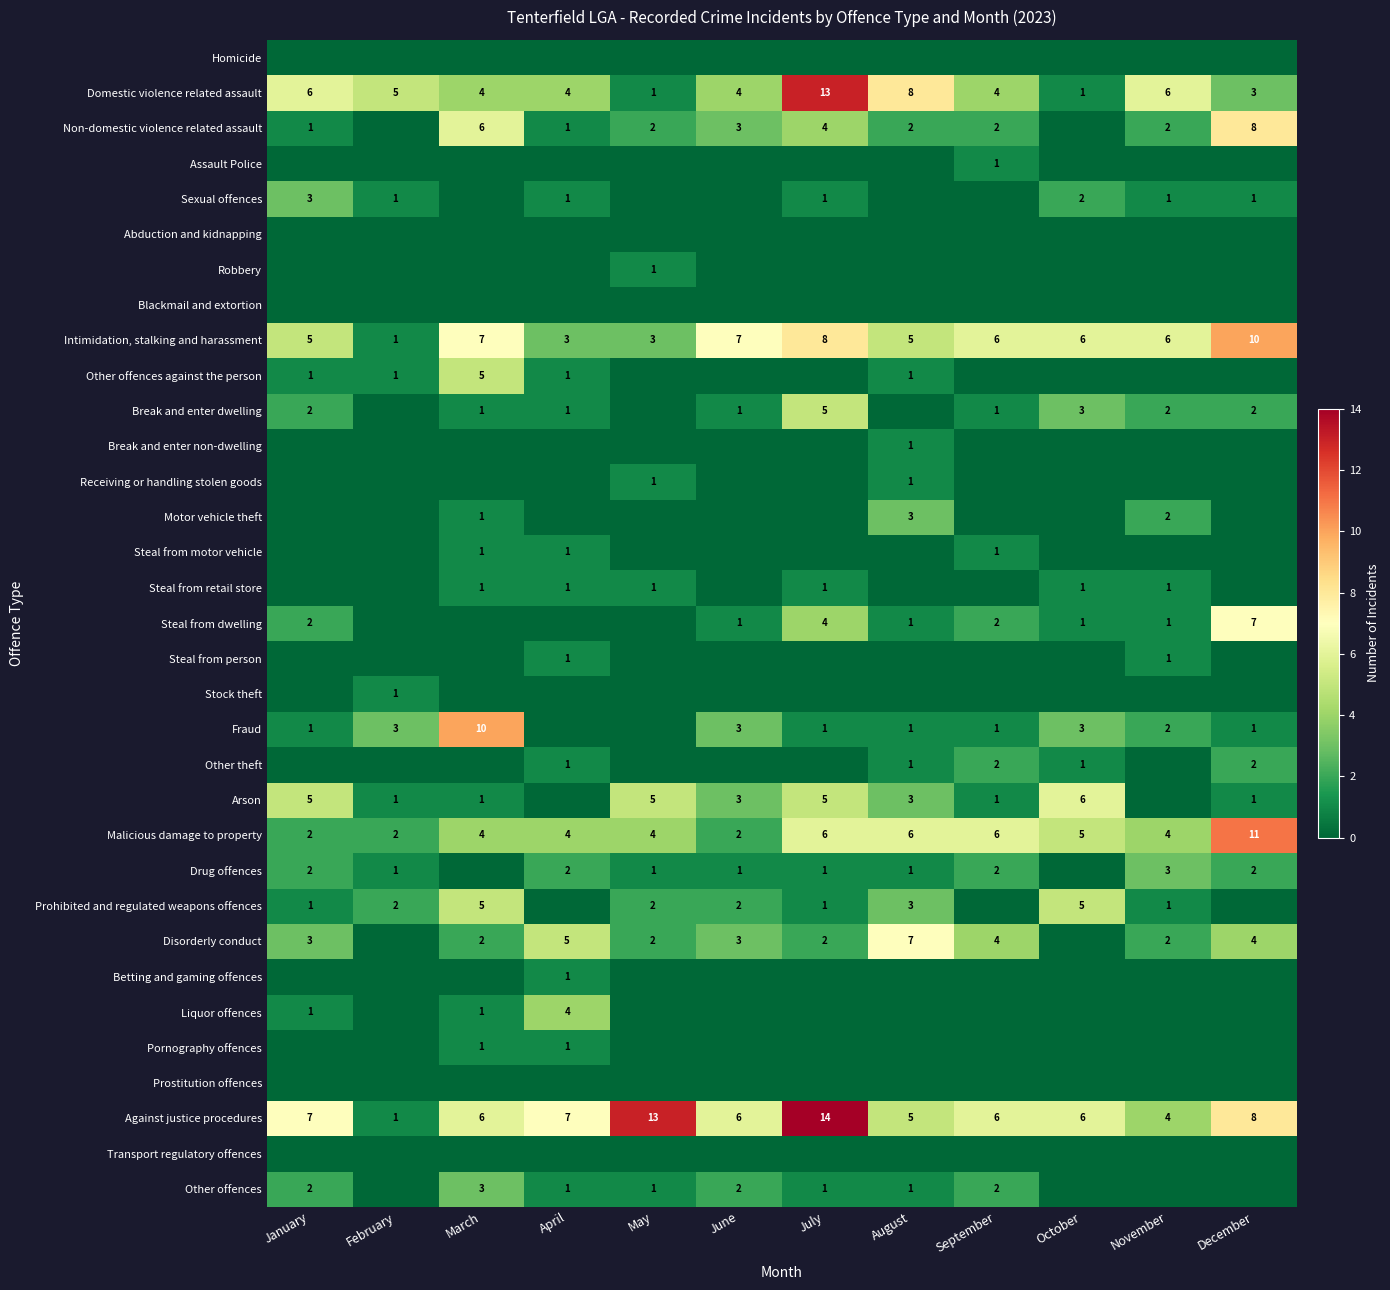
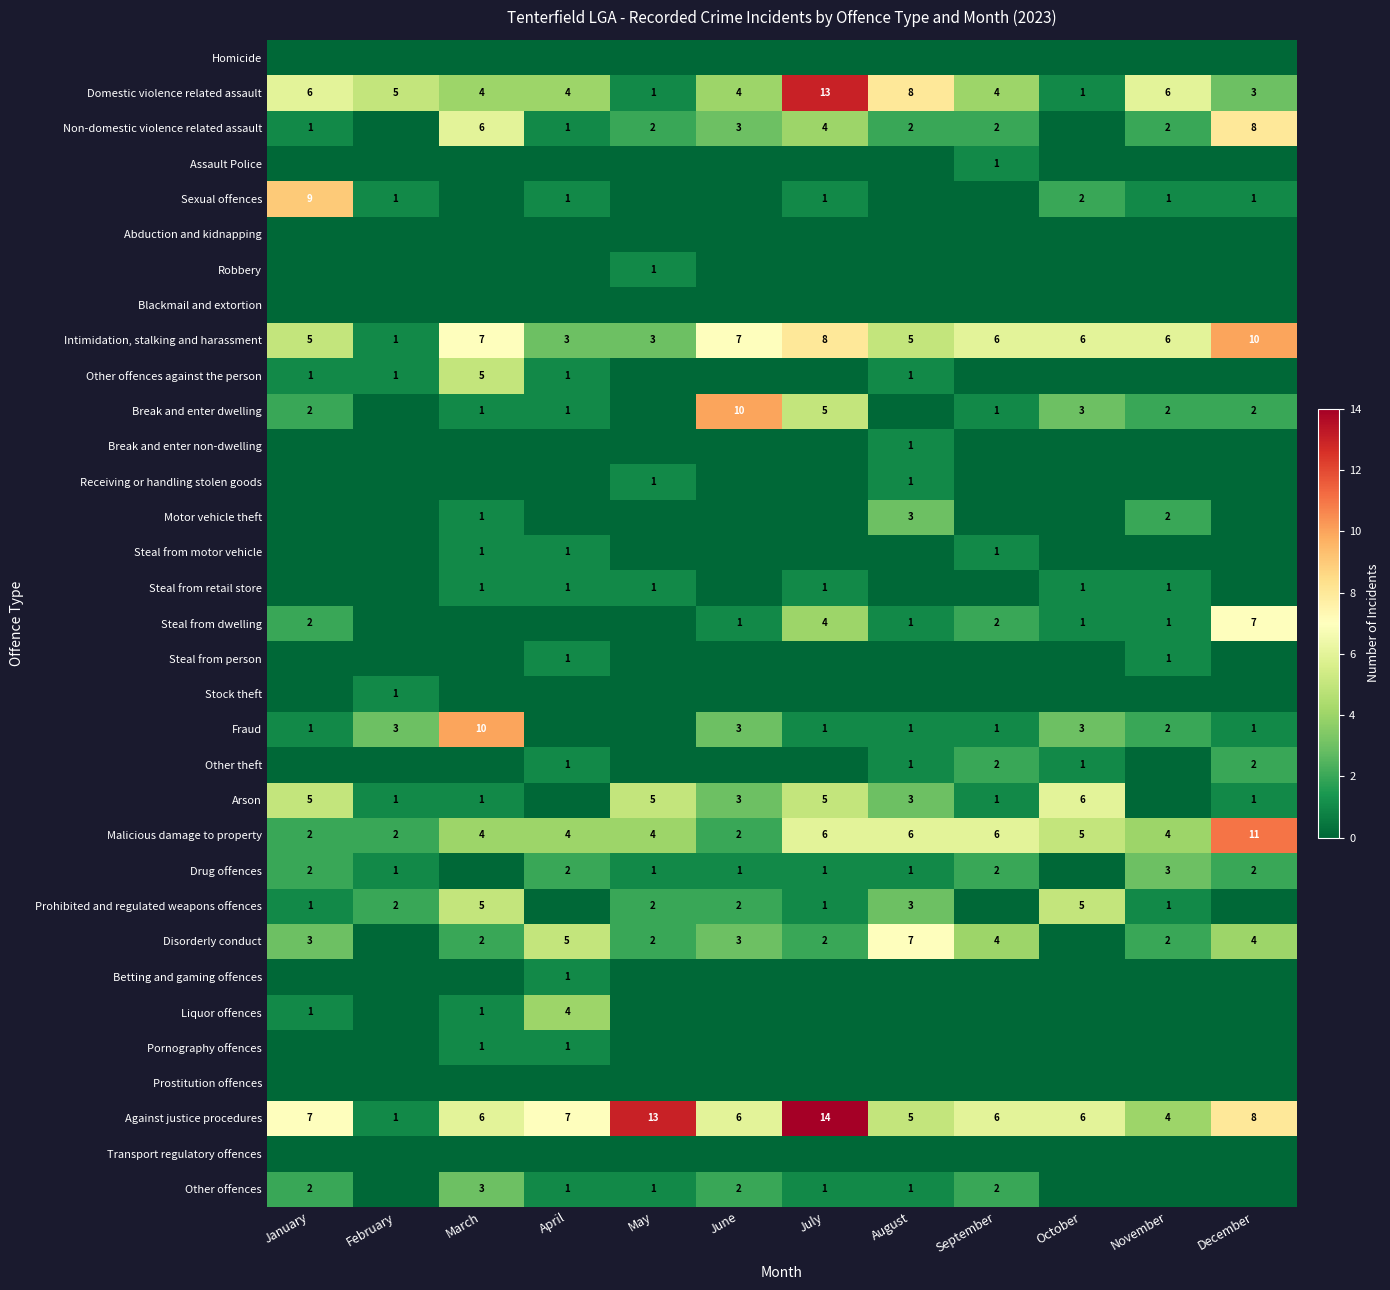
  {
    "Domestic violence related assault": {
      "January": 6,
      "February": 5,
      "March": 4,
      "April": 4,
      "May": 1,
      "June": 4,
      "July": 13,
      "August": 8,
      "September": 4,
      "October": 1,
      "November": 6,
      "December": 3
    },
    "Non-domestic violence related assault": {
      "January": 1,
      "March": 6,
      "April": 1,
      "May": 2,
      "June": 3,
      "July": 4,
      "August": 2,
      "September": 2,
      "November": 2,
      "December": 8
    },
    "Assault Police": {
      "September": 1
    },
    "Sexual offences": {
-     "January": 3,
+     "January": 9,
      "February": 1,
      "April": 1,
      "July": 1,
      "October": 2,
      "November": 1,
      "December": 1
    },
    "Robbery": {
      "May": 1
    },
    "Intimidation, stalking and harassment": {
      "January": 5,
      "February": 1,
      "March": 7,
      "April": 3,
      "May": 3,
      "June": 7,
      "July": 8,
      "August": 5,
      "September": 6,
      "October": 6,
      "November": 6,
      "December": 10
    },
    "Other offences against the person": {
      "January": 1,
      "February": 1,
      "March": 5,
      "April": 1,
      "August": 1
    },
    "Break and enter dwelling": {
      "January": 2,
      "March": 1,
      "April": 1,
-     "June": 1,
+     "June": 10,
      "July": 5,
      "September": 1,
      "October": 3,
      "November": 2,
      "December": 2
    },
    "Break and enter non-dwelling": {
      "August": 1
    },
    "Receiving or handling stolen goods": {
      "May": 1,
      "August": 1
    },
    "Motor vehicle theft": {
      "March": 1,
      "August": 3,
      "November": 2
    },
    "Steal from motor vehicle": {
      "March": 1,
      "April": 1,
      "September": 1
    },
    "Steal from retail store": {
      "March": 1,
      "April": 1,
      "May": 1,
      "July": 1,
      "October": 1,
      "November": 1
    },
    "Steal from dwelling": {
      "January": 2,
      "June": 1,
      "July": 4,
      "August": 1,
      "September": 2,
      "October": 1,
      "November": 1,
      "December": 7
    },
    "Steal from person": {
      "April": 1,
      "November": 1
    },
    "Stock theft": {
      "February": 1
    },
    "Fraud": {
      "January": 1,
      "February": 3,
      "March": 10,
      "June": 3,
      "July": 1,
      "August": 1,
      "September": 1,
      "October": 3,
      "November": 2,
      "December": 1
    },
    "Other theft": {
      "April": 1,
      "August": 1,
      "September": 2,
      "October": 1,
      "December": 2
    },
    "Arson": {
      "January": 5,
      "February": 1,
      "March": 1,
      "May": 5,
      "June": 3,
      "July": 5,
      "August": 3,
      "September": 1,
      "October": 6,
      "December": 1
    },
    "Malicious damage to property": {
      "January": 2,
      "February": 2,
      "March": 4,
      "April": 4,
      "May": 4,
      "June": 2,
      "July": 6,
      "August": 6,
      "September": 6,
      "October": 5,
      "November": 4,
      "December": 11
    },
    "Drug offences": {
      "January": 2,
      "February": 1,
      "April": 2,
      "May": 1,
      "June": 1,
      "July": 1,
      "August": 1,
      "September": 2,
      "November": 3,
      "December": 2
    },
    "Prohibited and regulated weapons offences": {
      "January": 1,
      "February": 2,
      "March": 5,
      "May": 2,
      "June": 2,
      "July": 1,
      "August": 3,
      "October": 5,
      "November": 1
    },
    "Disorderly conduct": {
      "January": 3,
      "March": 2,
      "April": 5,
      "May": 2,
      "June": 3,
      "July": 2,
      "August": 7,
      "September": 4,
      "November": 2,
      "December": 4
    },
    "Betting and gaming offences": {
      "April": 1
    },
    "Liquor offences": {
      "January": 1,
      "March": 1,
      "April": 4
    },
    "Pornography offences": {
      "March": 1,
      "April": 1
    },
    "Against justice procedures": {
      "January": 7,
      "February": 1,
      "March": 6,
      "April": 7,
      "May": 13,
      "June": 6,
      "July": 14,
      "August": 5,
      "September": 6,
      "October": 6,
      "November": 4,
      "December": 8
    },
    "Other offences": {
      "January": 2,
      "March": 3,
      "April": 1,
      "May": 1,
      "June": 2,
      "July": 1,
      "August": 1,
      "September": 2
    }
  }
